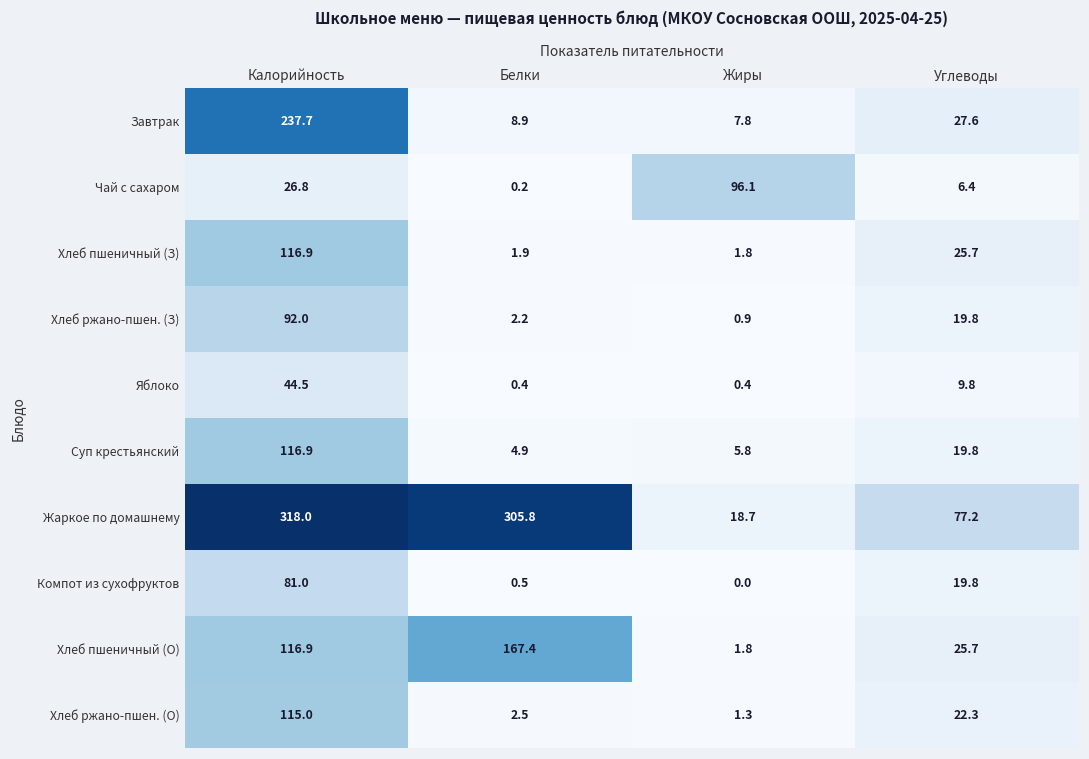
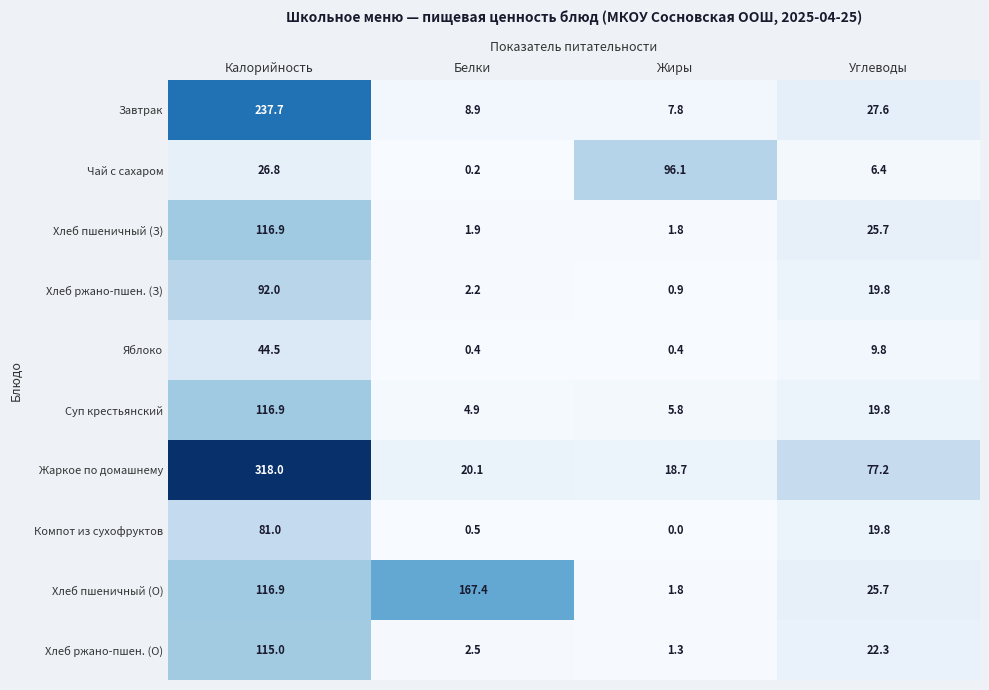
  {
    "Завтрак": {
      "Калорийность": 237.7,
      "Белки": 8.9,
      "Жиры": 7.8,
      "Углеводы": 27.6
    },
    "Чай с сахаром": {
      "Калорийность": 26.8,
      "Белки": 0.2,
      "Жиры": 96.1,
      "Углеводы": 6.4
    },
    "Хлеб пшеничный (З)": {
      "Калорийность": 116.9,
      "Белки": 1.9,
      "Жиры": 1.8,
      "Углеводы": 25.7
    },
    "Хлеб ржано-пшен. (З)": {
      "Калорийность": 92.0,
      "Белки": 2.2,
      "Жиры": 0.9,
      "Углеводы": 19.8
    },
    "Яблоко": {
      "Калорийность": 44.5,
      "Белки": 0.4,
      "Жиры": 0.4,
      "Углеводы": 9.8
    },
    "Суп крестьянский": {
      "Калорийность": 116.9,
      "Белки": 4.9,
      "Жиры": 5.8,
      "Углеводы": 19.8
    },
    "Жаркое по домашнему": {
      "Калорийность": 318.0,
-     "Белки": 305.8,
+     "Белки": 20.1,
      "Жиры": 18.7,
      "Углеводы": 77.2
    },
    "Компот из сухофруктов": {
      "Калорийность": 81.0,
      "Белки": 0.5,
      "Жиры": 0.0,
      "Углеводы": 19.8
    },
    "Хлеб пшеничный (О)": {
      "Калорийность": 116.9,
      "Белки": 167.4,
      "Жиры": 1.8,
      "Углеводы": 25.7
    },
    "Хлеб ржано-пшен. (О)": {
      "Калорийность": 115.0,
      "Белки": 2.5,
      "Жиры": 1.3,
      "Углеводы": 22.3
    }
  }
